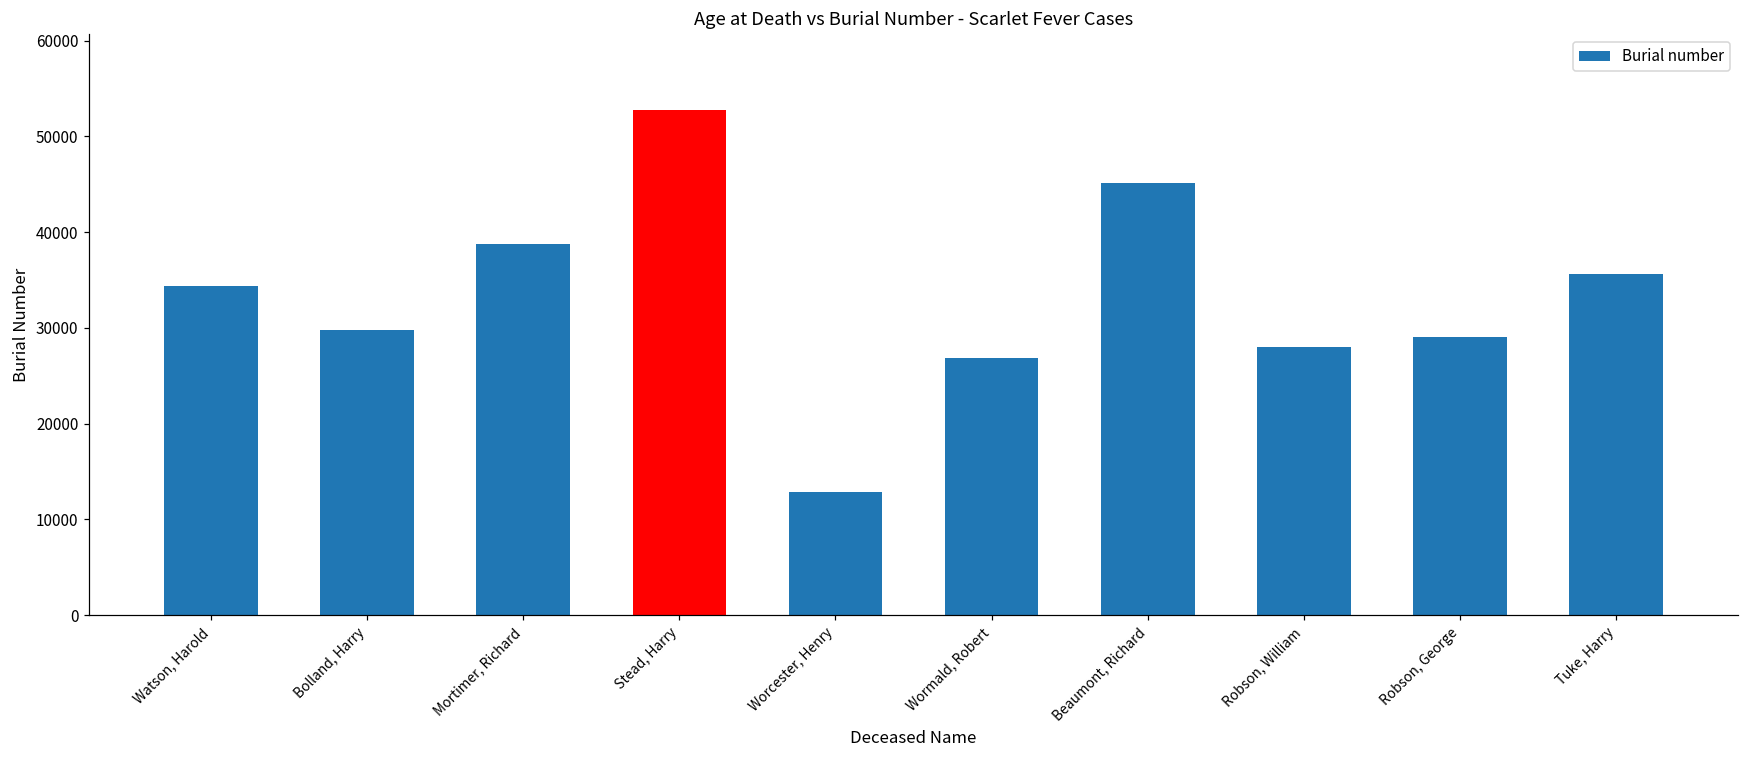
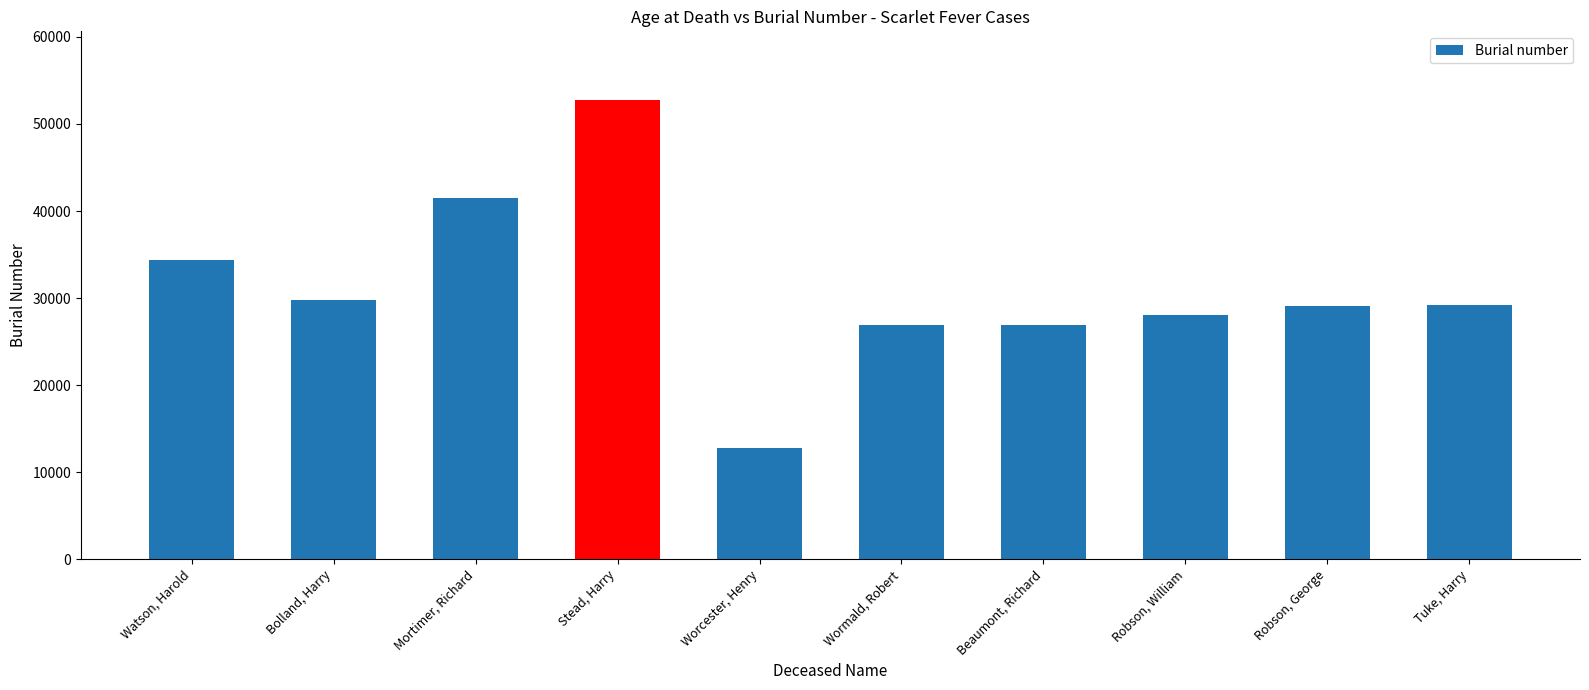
  {
    "Watson, Harold": 34000,
    "Bolland, Harry": 30000,
-   "Mortimer, Richard": 39000,
+   "Mortimer, Richard": 41000,
    "Stead, Harry": 53000,
    "Worcester, Henry": 13000,
    "Wormald, Robert": 27000,
-   "Beaumont, Richard": 45000,
+   "Beaumont, Richard": 27000,
    "Robson, William": 28000,
    "Robson, George": 29000,
-   "Tuke, Harry": 36000
+   "Tuke, Harry": 29000
  }
